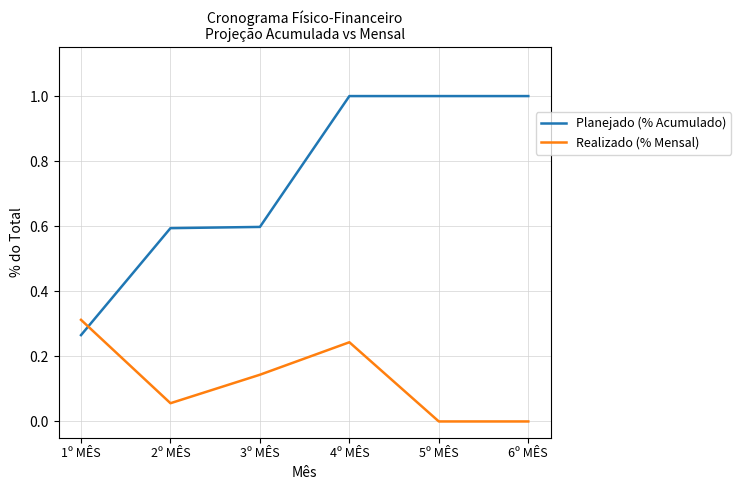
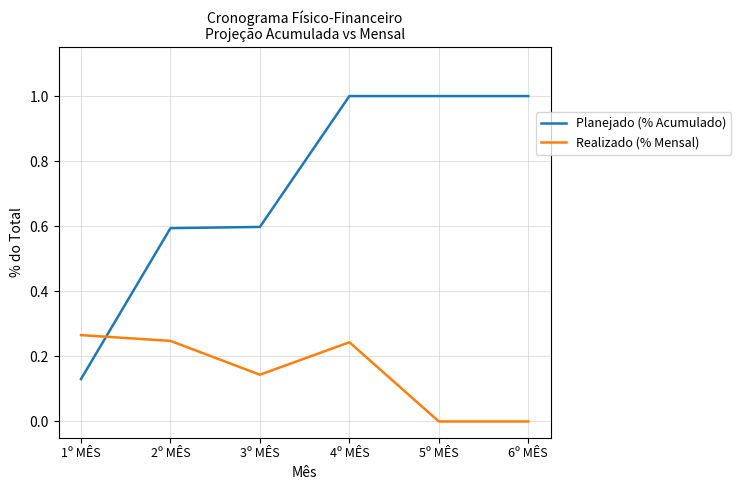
  {
    "Planejado (% Acumulado)": {
-     "1º MÊS": 0.27,
+     "1º MÊS": 0.13,
      "2º MÊS": 0.59,
      "3º MÊS": 0.60,
      "4º MÊS": 1.00,
      "5º MÊS": 1.00,
      "6º MÊS": 1.00
    },
    "Realizado (% Mensal)": {
-     "1º MÊS": 0.31,
-     "2º MÊS": 0.06,
+     "1º MÊS": 0.27,
+     "2º MÊS": 0.25,
      "3º MÊS": 0.14,
      "4º MÊS": 0.24,
      "5º MÊS": 0.00,
      "6º MÊS": 0.00
    }
  }
